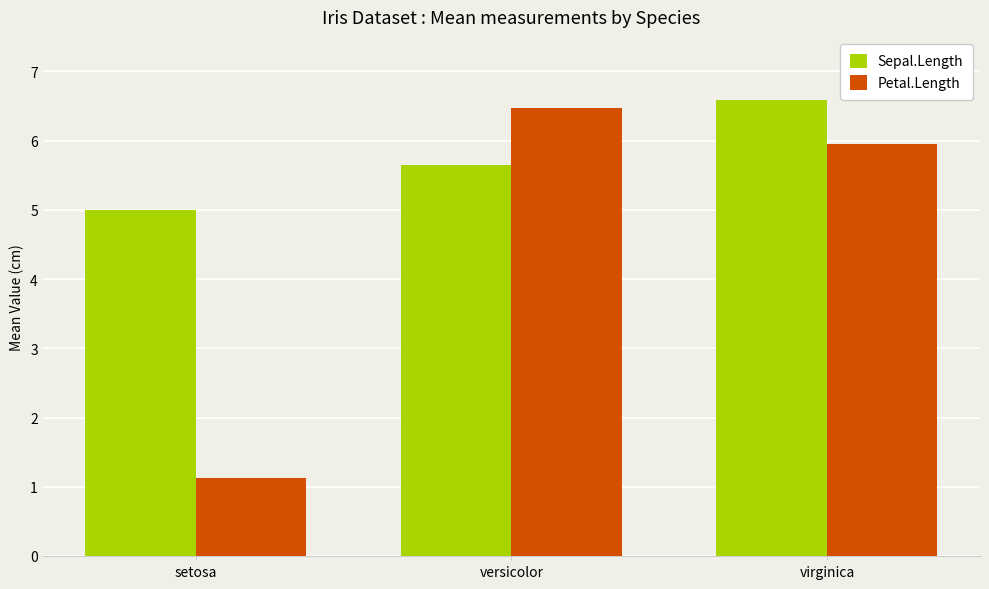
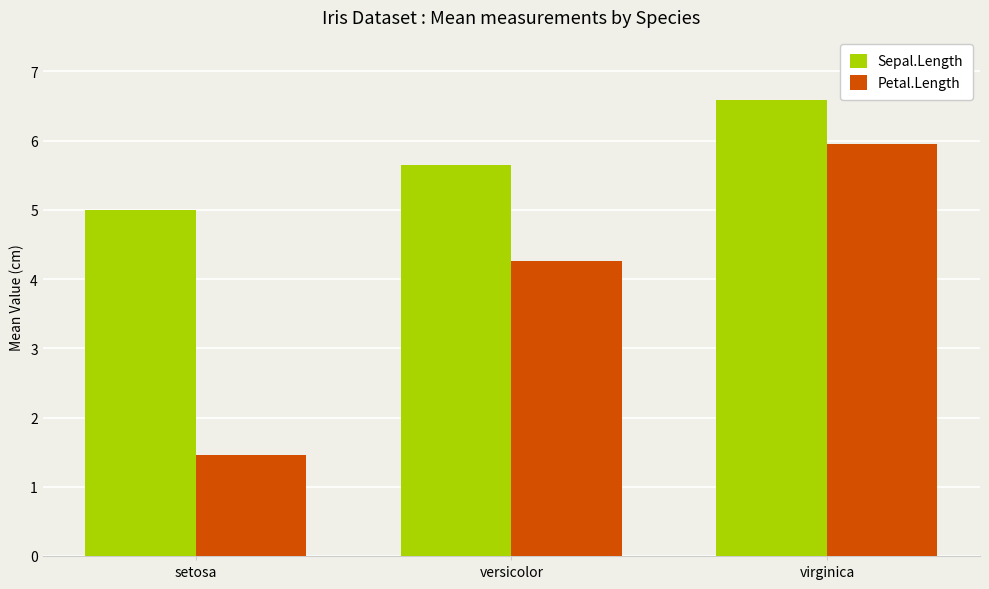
  {
    "Sepal.Length": {
      "setosa": 5.0,
      "versicolor": 5.6,
      "virginica": 6.6
    },
    "Petal.Length": {
-     "setosa": 1.1,
-     "versicolor": 6.5,
+     "setosa": 1.5,
+     "versicolor": 4.3,
      "virginica": 6.0
    }
  }
